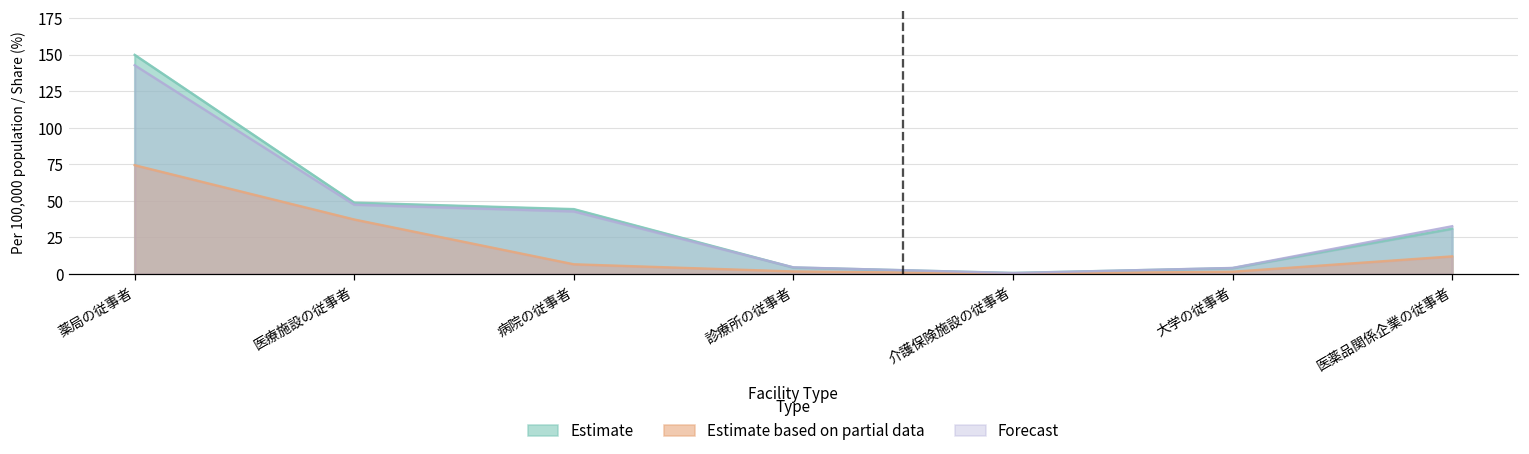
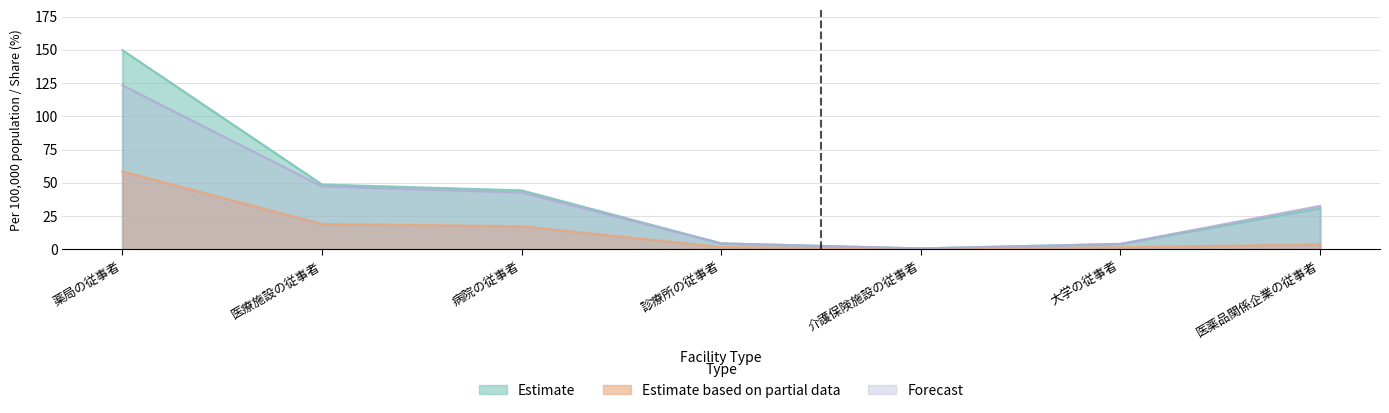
  {
    "Estimate": {
      "薬局の従事者": 150
    },
    "Estimate based on partial data": {
-     "薬局の従事者": 74,
-     "医療施設の従事者": 37,
-     "病院の従事者": 7,
+     "薬局の従事者": 59,
+     "医療施設の従事者": 19,
+     "病院の従事者": 17,
      "診療所の従事者": 2,
      "大学の従事者": 2,
-     "医薬品関係企業の従事者": 12
+     "医薬品関係企業の従事者": 4
    },
    "Forecast": {
-     "薬局の従事者": 143
+     "薬局の従事者": 123
    }
  }
